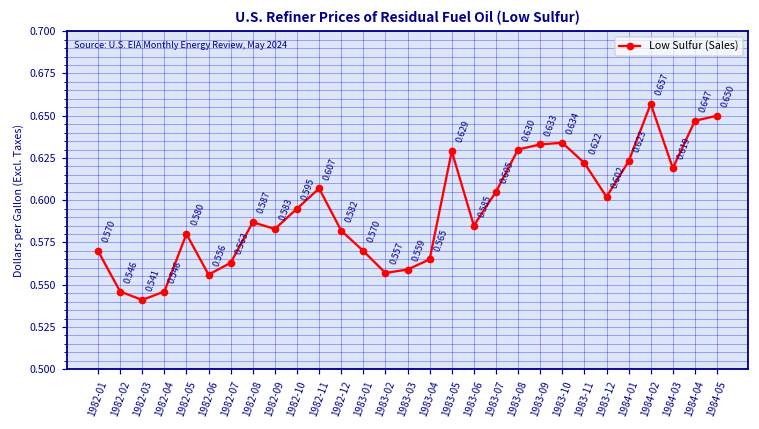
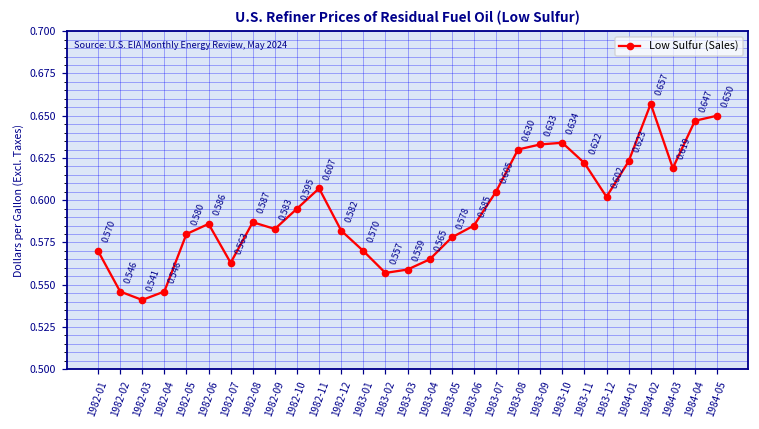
  {
    "1982-01": 0.570,
    "1982-02": 0.546,
    "1982-04": 0.546,
    "1982-05": 0.580,
-   "1982-06": 0.556,
+   "1982-06": 0.586,
    "1982-07": 0.563,
    "1982-08": 0.587,
    "1982-11": 0.607,
    "1982-12": 0.582,
    "1983-01": 0.570,
    "1983-02": 0.557,
    "1983-04": 0.565,
-   "1983-05": 0.629,
+   "1983-05": 0.578,
    "1983-07": 0.605,
    "1983-09": 0.633,
    "1983-10": 0.634,
    "1983-11": 0.622,
    "1983-12": 0.602,
    "1984-01": 0.623,
    "1984-02": 0.657,
    "1984-03": 0.619,
    "1984-05": 0.650
  }
